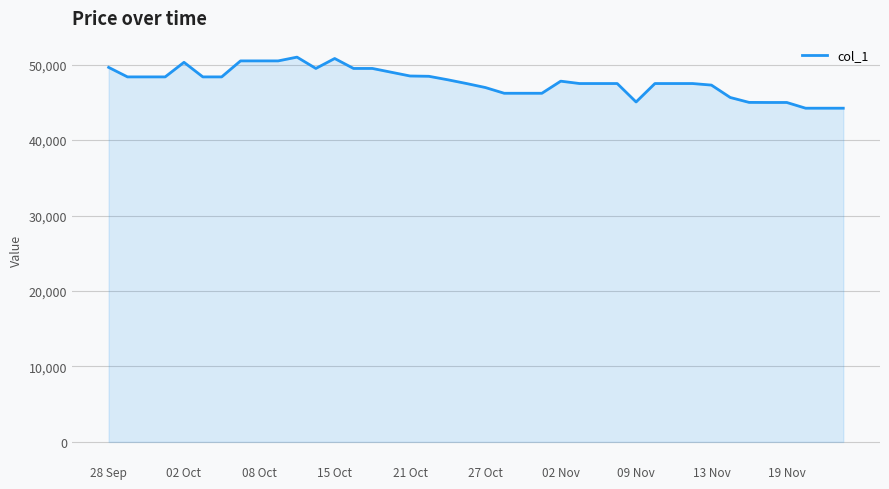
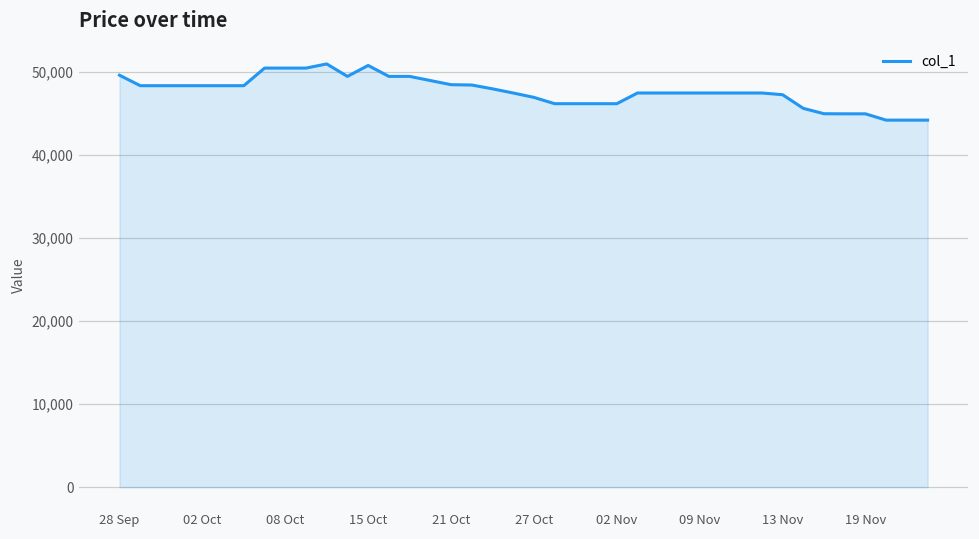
  {
    "28 Sep": "50,000",
-   "02 Oct": "50,000",
+   "02 Oct": "48,000",
    "08 Oct": "51,000",
    "15 Oct": "51,000",
    "21 Oct": "49,000",
    "27 Oct": "47,000",
-   "02 Nov": "48,000",
-   "09 Nov": "45,000",
+   "02 Nov": "46,000",
+   "09 Nov": "48,000",
    "13 Nov": "47,000",
    "19 Nov": "45,000"
  }
